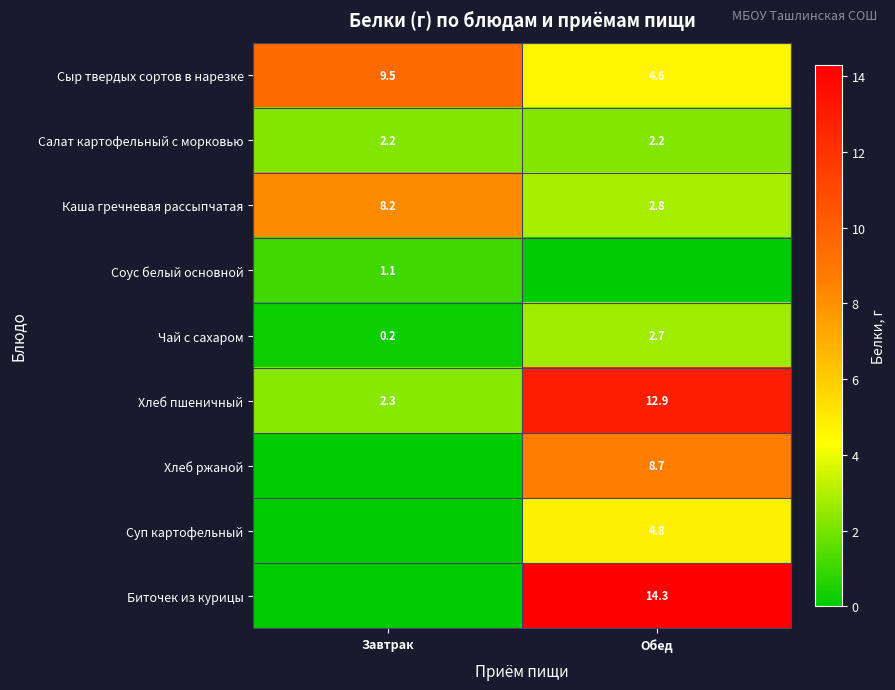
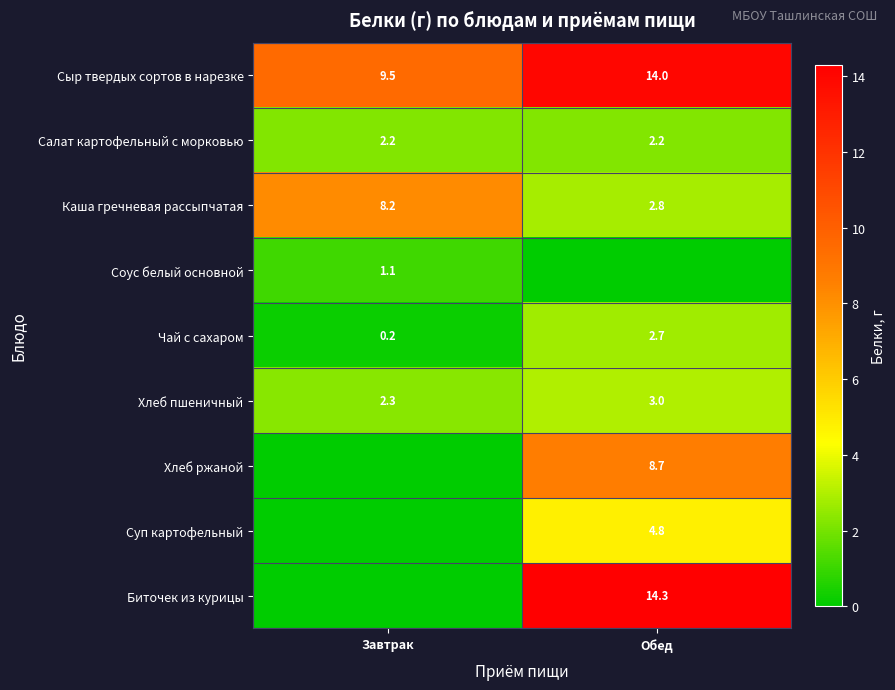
  {
    "Сыр твердых сортов в нарезке": {
      "Завтрак": 9.5,
-     "Обед": 4.6
+     "Обед": 14.0
    },
    "Салат картофельный с морковью": {
      "Завтрак": 2.2,
      "Обед": 2.2
    },
    "Каша гречневая рассыпчатая": {
      "Завтрак": 8.2,
      "Обед": 2.8
    },
    "Соус белый основной": {
      "Завтрак": 1.1
    },
    "Чай с сахаром": {
      "Завтрак": 0.2,
      "Обед": 2.7
    },
    "Хлеб пшеничный": {
      "Завтрак": 2.3,
-     "Обед": 12.9
+     "Обед": 3.0
    },
    "Хлеб ржаной": {
      "Обед": 8.7
    },
    "Суп картофельный": {
      "Обед": 4.8
    },
    "Биточек из курицы": {
      "Обед": 14.3
    }
  }
